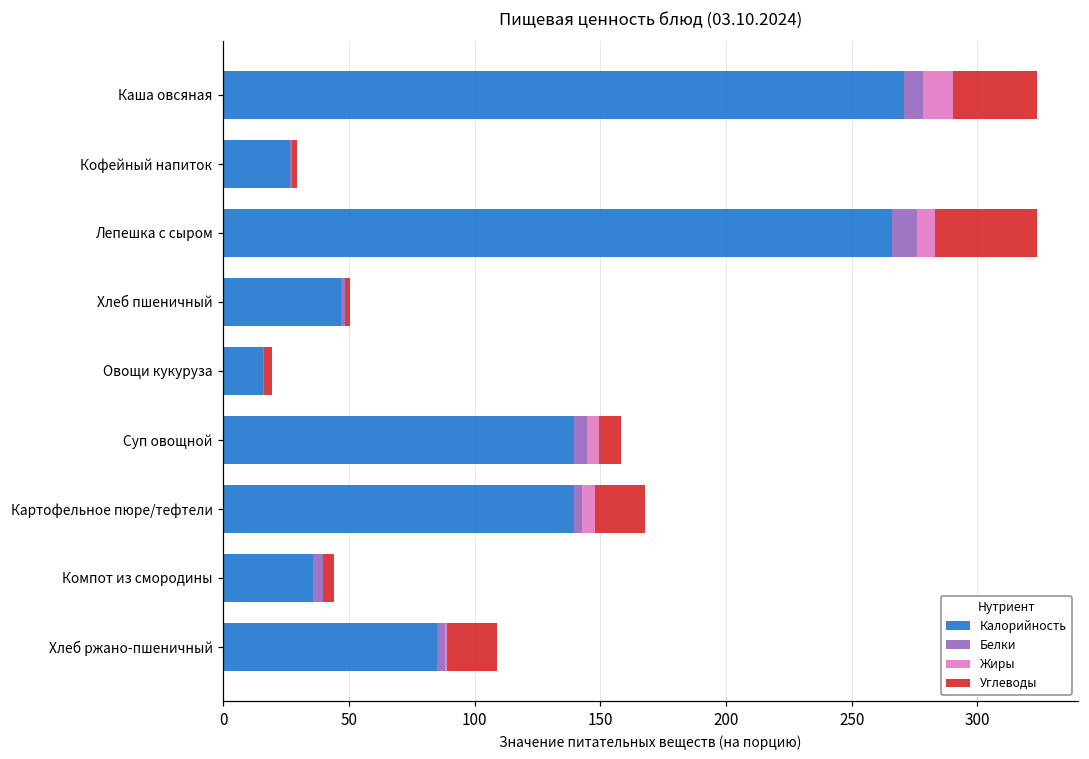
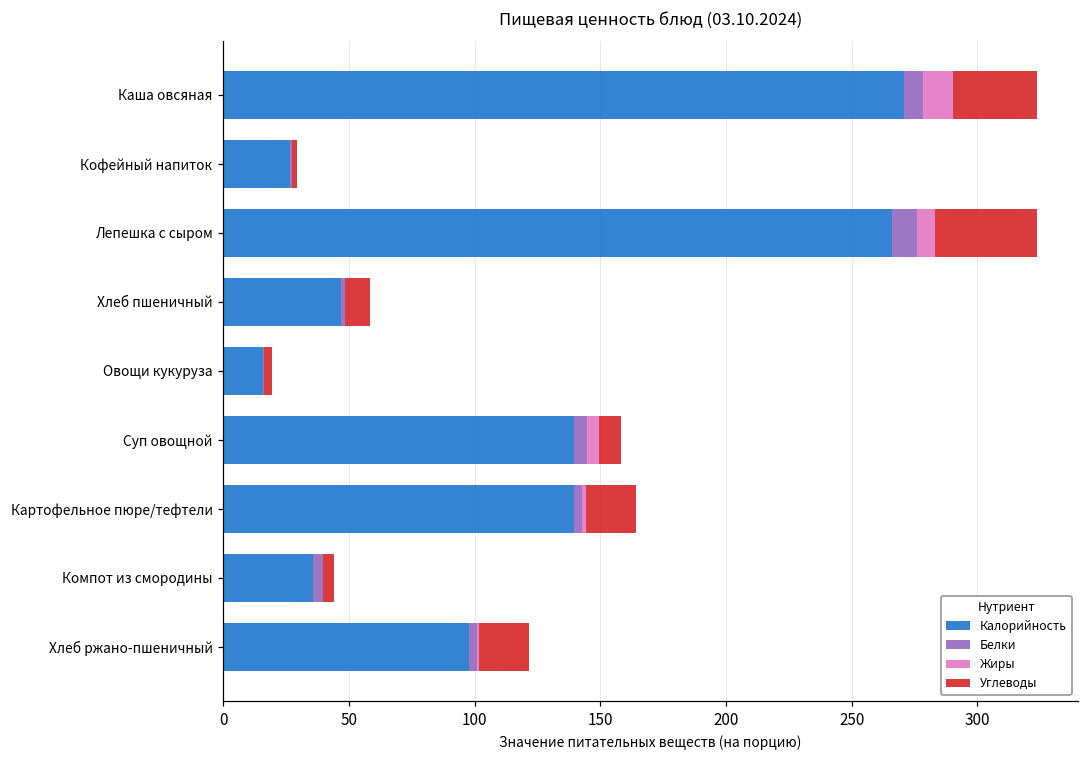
  {
    "Калорийность": {
      "Каша овсяная": 271,
      "Кофейный напиток": 27,
      "Лепешка с сыром": 266,
      "Хлеб пшеничный": 47,
      "Овощи кукуруза": 16,
      "Суп овощной": 140,
      "Картофельное пюре/тефтели": 139,
      "Компот из смородины": 36,
-     "Хлеб ржано-пшеничный": 85
+     "Хлеб ржано-пшеничный": 98
    },
    "Белки": {
      "Каша овсяная": 8,
      "Лепешка с сыром": 10,
      "Хлеб пшеничный": 2,
      "Суп овощной": 5,
      "Картофельное пюре/тефтели": 3,
      "Компот из смородины": 4,
      "Хлеб ржано-пшеничный": 3
    },
    "Жиры": {
      "Каша овсяная": 12,
      "Лепешка с сыром": 7,
      "Суп овощной": 5,
-     "Картофельное пюре/тефтели": 5
+     "Картофельное пюре/тефтели": 2
    },
    "Углеводы": {
      "Каша овсяная": 34,
      "Кофейный напиток": 2,
      "Лепешка с сыром": 41,
-     "Хлеб пшеничный": 2,
+     "Хлеб пшеничный": 10,
      "Овощи кукуруза": 3,
      "Суп овощной": 9,
      "Картофельное пюре/тефтели": 20,
      "Компот из смородины": 4,
      "Хлеб ржано-пшеничный": 20
    }
  }
